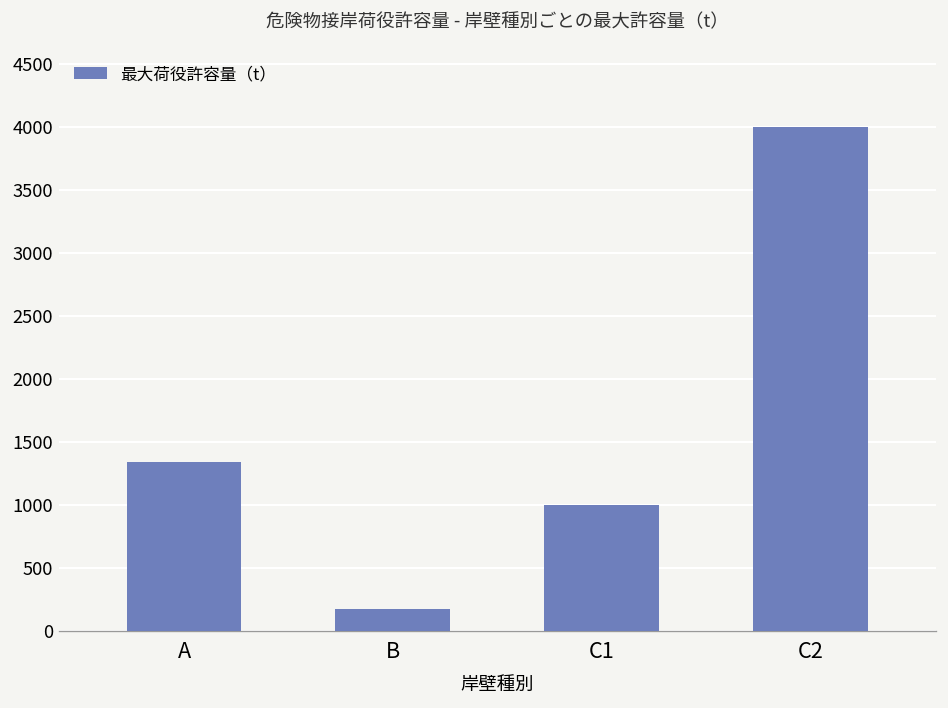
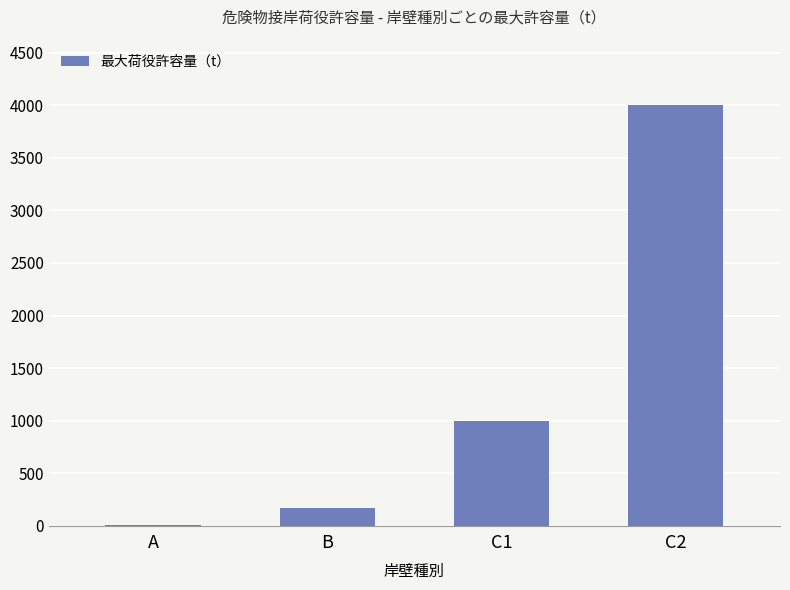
  {
-   "A": 1340,
+   "A": 10,
    "B": 170,
    "C1": 1000,
    "C2": 4000
  }
